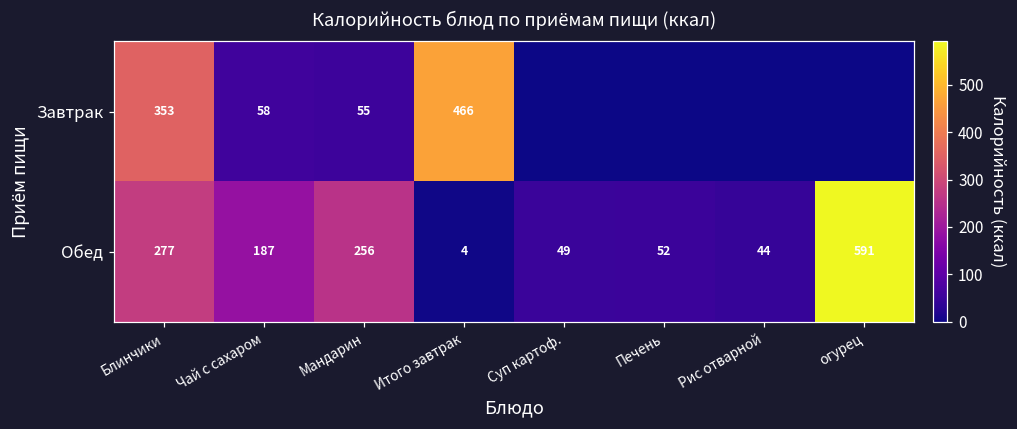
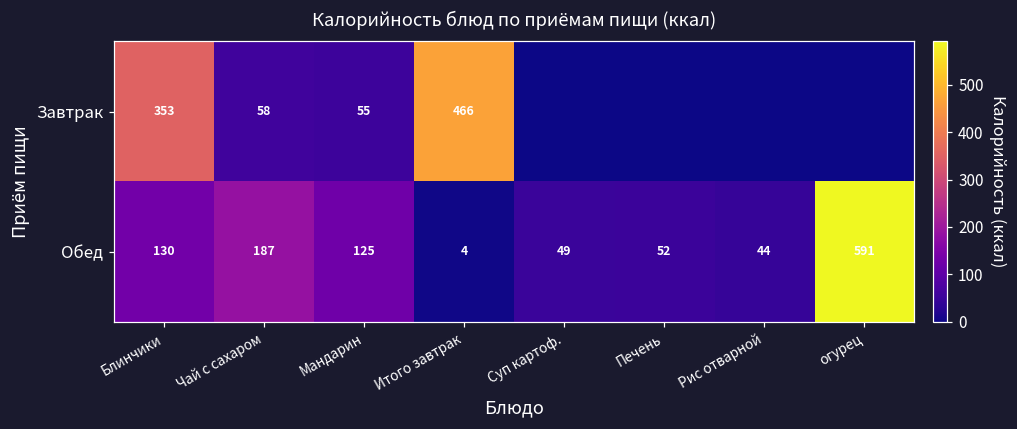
  {
    "Завтрак": {
      "Блинчики": 353,
      "Чай с сахаром": 58,
      "Мандарин": 55,
      "Итого завтрак": 466
    },
    "Обед": {
-     "Блинчики": 277,
+     "Блинчики": 130,
      "Чай с сахаром": 187,
-     "Мандарин": 256,
+     "Мандарин": 125,
      "Итого завтрак": 4,
      "Суп картоф.": 49,
      "Печень": 52,
      "Рис отварной": 44,
      "огурец": 591
    }
  }
